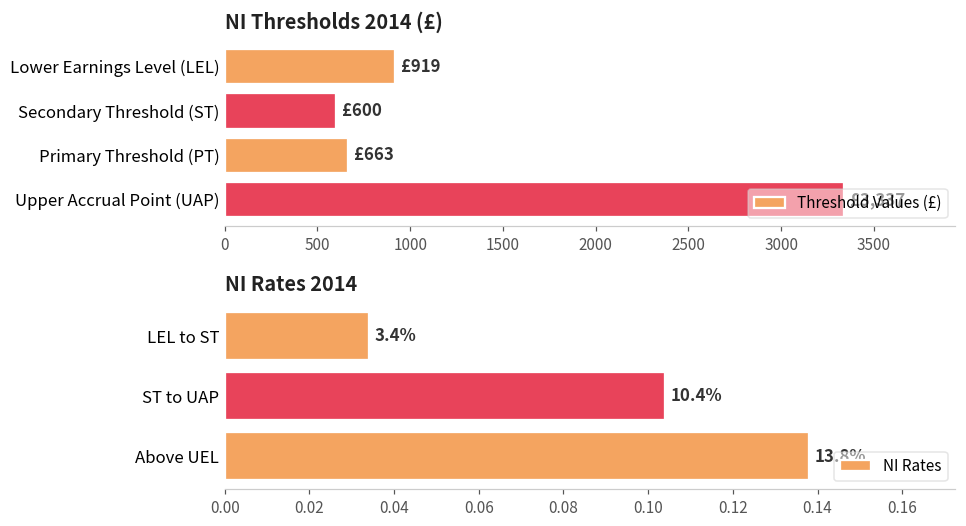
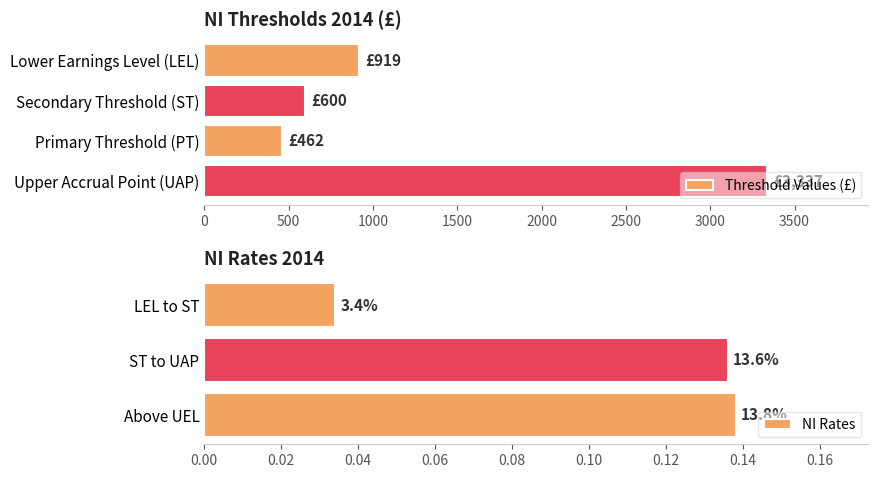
  {
    "NI Thresholds 2014 (£)": {
      "Lower Earnings Level (LEL)": "£919",
      "Secondary Threshold (ST)": "£600",
-     "Primary Threshold (PT)": "£663"
+     "Primary Threshold (PT)": "£462"
    },
    "NI Rates 2014": {
      "LEL to ST": "3.4%",
-     "ST to UAP": "10.4%"
+     "ST to UAP": "13.6%"
    }
  }
